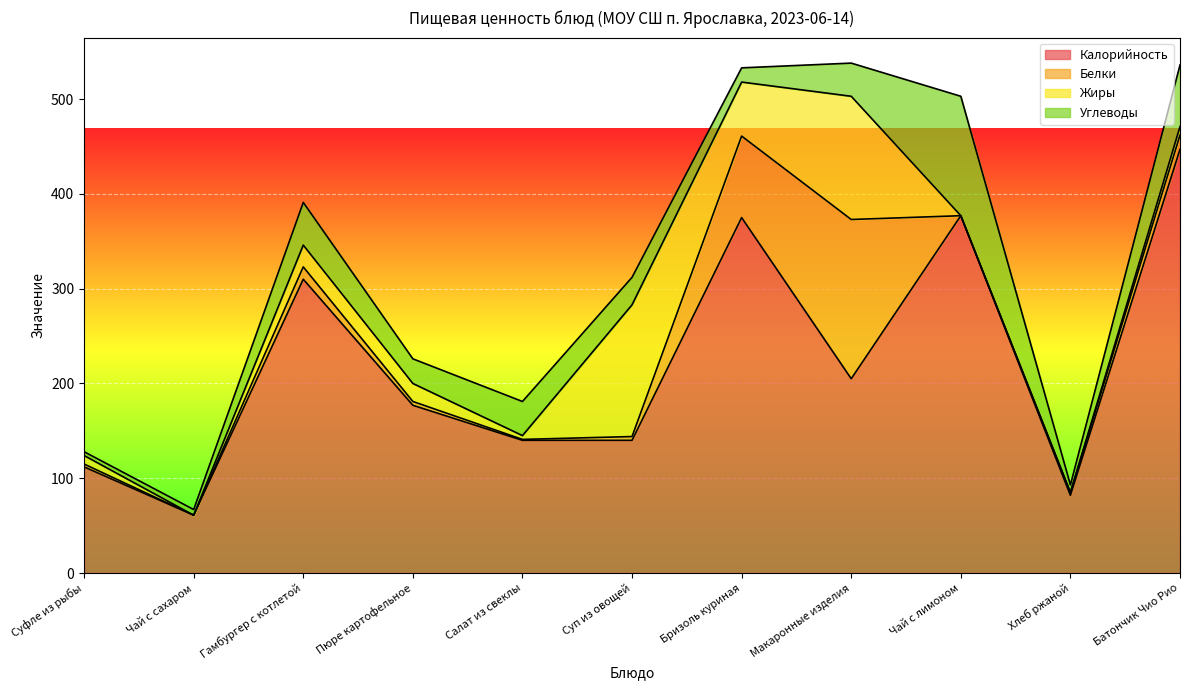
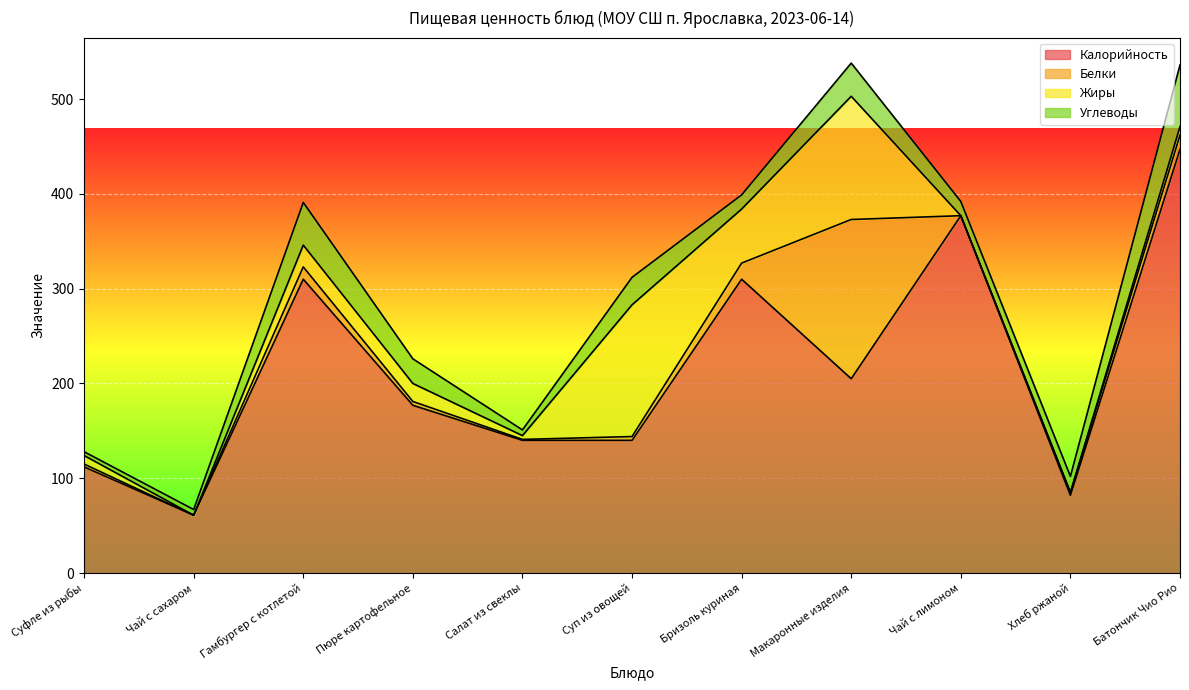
  {
    "Калорийность": {
      "Суфле из рыбы": 110,
      "Гамбургер с котлетой": 310,
      "Пюре картофельное": 180,
      "Суп из овощей": 140,
-     "Бризоль куриная": 380,
+     "Бризоль куриная": 310,
      "Макаронные изделия": 210,
      "Хлеб ржаной": 80,
      "Батончик Чио Рио": 450
    },
    "Белки": {
      "Суфле из рыбы": 0,
      "Гамбургер с котлетой": 10,
      "Пюре картофельное": 0,
      "Суп из овощей": 0,
-     "Бризоль куриная": 90,
+     "Бризоль куриная": 20,
      "Макаронные изделия": 170,
      "Батончик Чио Рио": 20
    },
    "Жиры": {
      "Суфле из рыбы": 10,
      "Гамбургер с котлетой": 20,
      "Пюре картофельное": 20,
      "Салат из свеклы": 0,
      "Суп из овощей": 140,
      "Бризоль куриная": 60,
      "Макаронные изделия": 130,
      "Батончик Чио Рио": 10
    },
    "Углеводы": {
      "Суфле из рыбы": 0,
      "Чай с сахаром": 10,
      "Гамбургер с котлетой": 50,
      "Пюре картофельное": 30,
-     "Салат из свеклы": 40,
+     "Салат из свеклы": 10,
      "Суп из овощей": 30,
      "Бризоль куриная": 20,
      "Макаронные изделия": 40,
-     "Чай с лимоном": 130,
-     "Хлеб ржаной": 10,
+     "Чай с лимоном": 20,
+     "Хлеб ржаной": 20,
      "Батончик Чио Рио": 70
    }
  }
